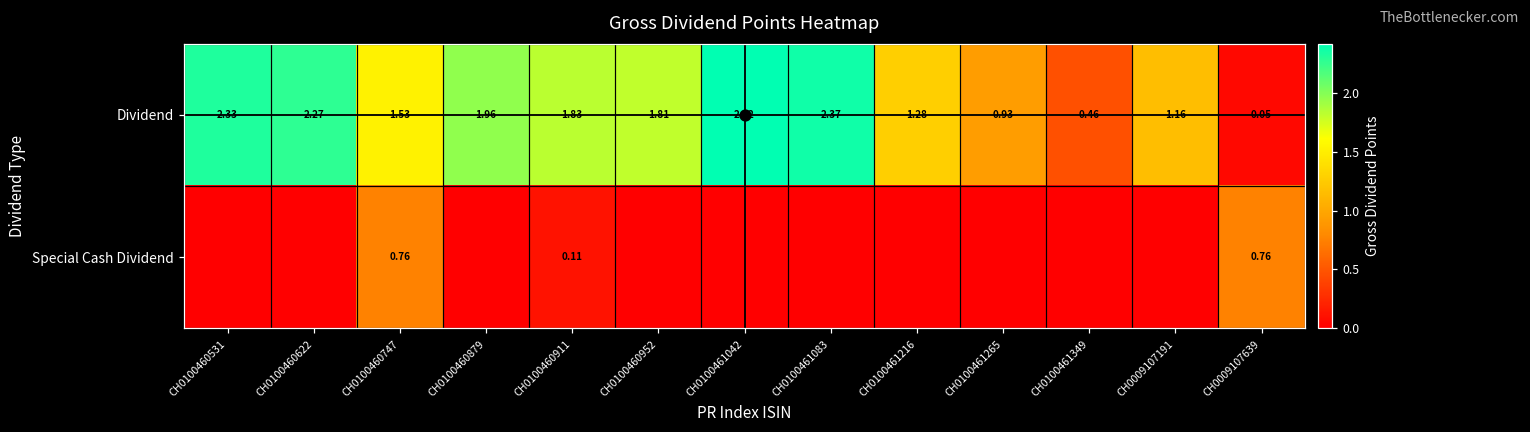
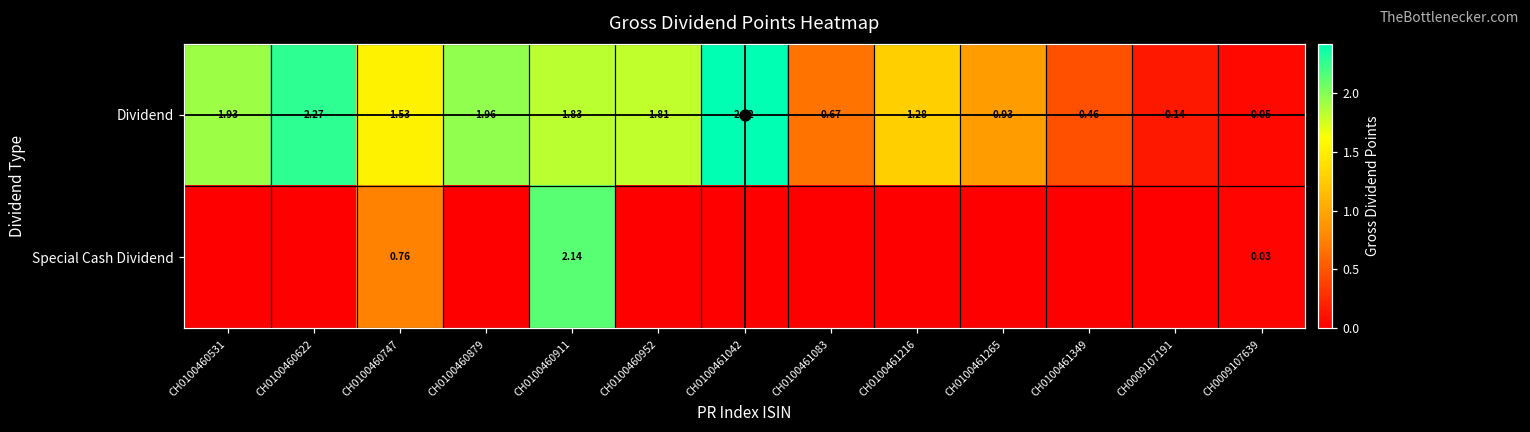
  {
    "Dividend": {
-     "CH0100460531": 2.33,
+     "CH0100460531": 1.93,
      "CH0100460622": 2.27,
      "CH0100460747": 1.53,
      "CH0100460879": 1.96,
      "CH0100460911": 1.83,
      "CH0100460952": 1.81,
-     "CH0100461083": 2.37,
+     "CH0100461083": 0.67,
      "CH0100461216": 1.28,
      "CH0100461265": 0.93,
      "CH0100461349": 0.46,
-     "CH0009107191": 1.16,
+     "CH0009107191": 0.14,
      "CH0009107639": 0.05
    },
    "Special Cash Dividend": {
      "CH0100460747": 0.76,
-     "CH0100460911": 0.11,
-     "CH0009107639": 0.76
+     "CH0100460911": 2.14,
+     "CH0009107639": 0.03
    }
  }
